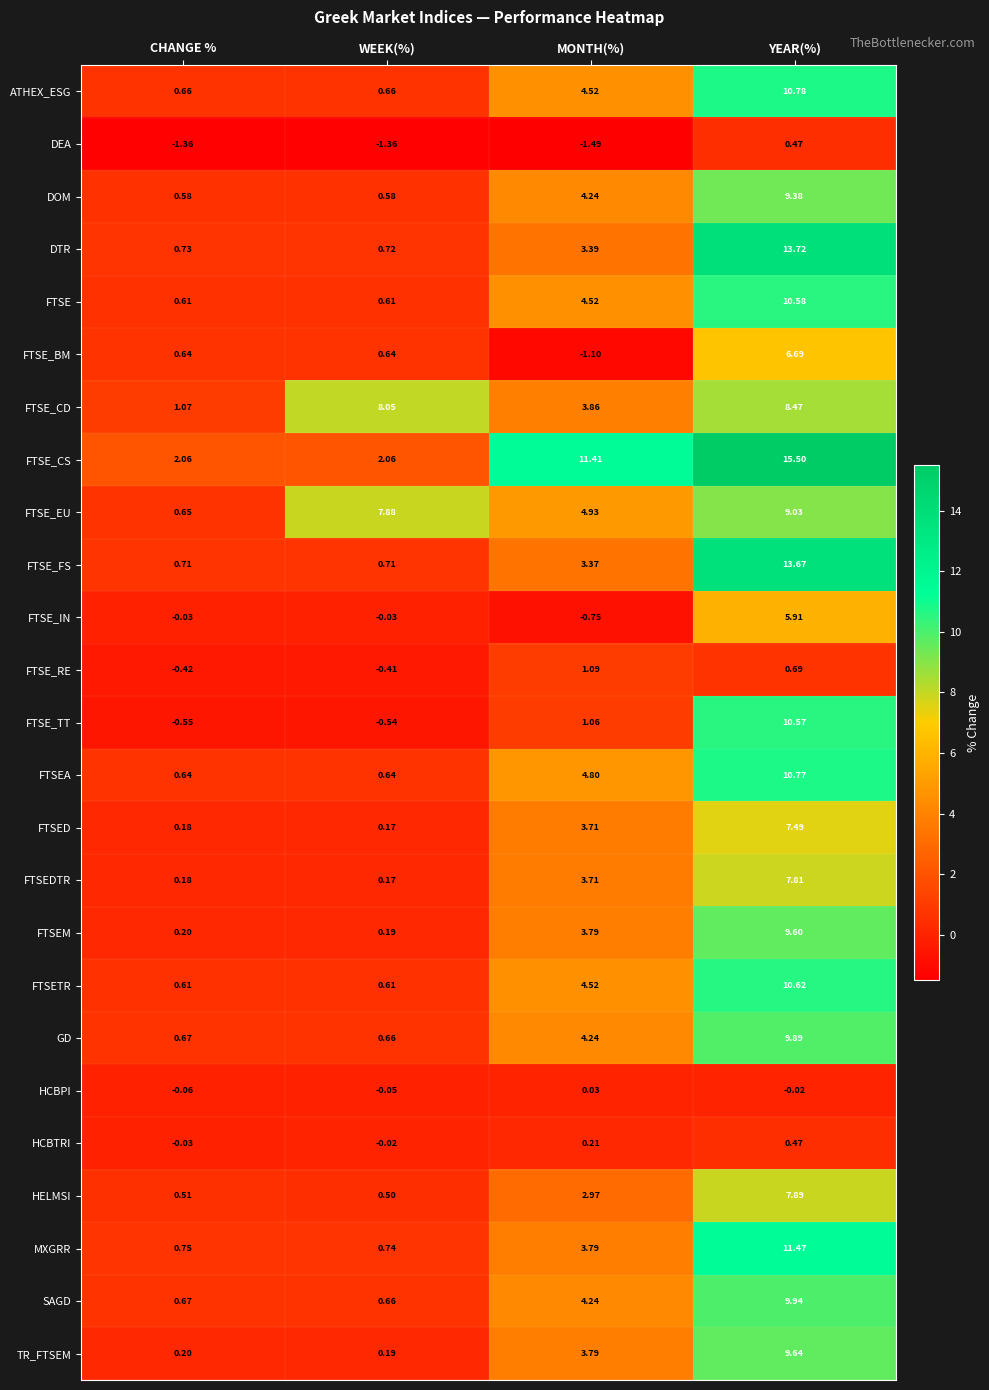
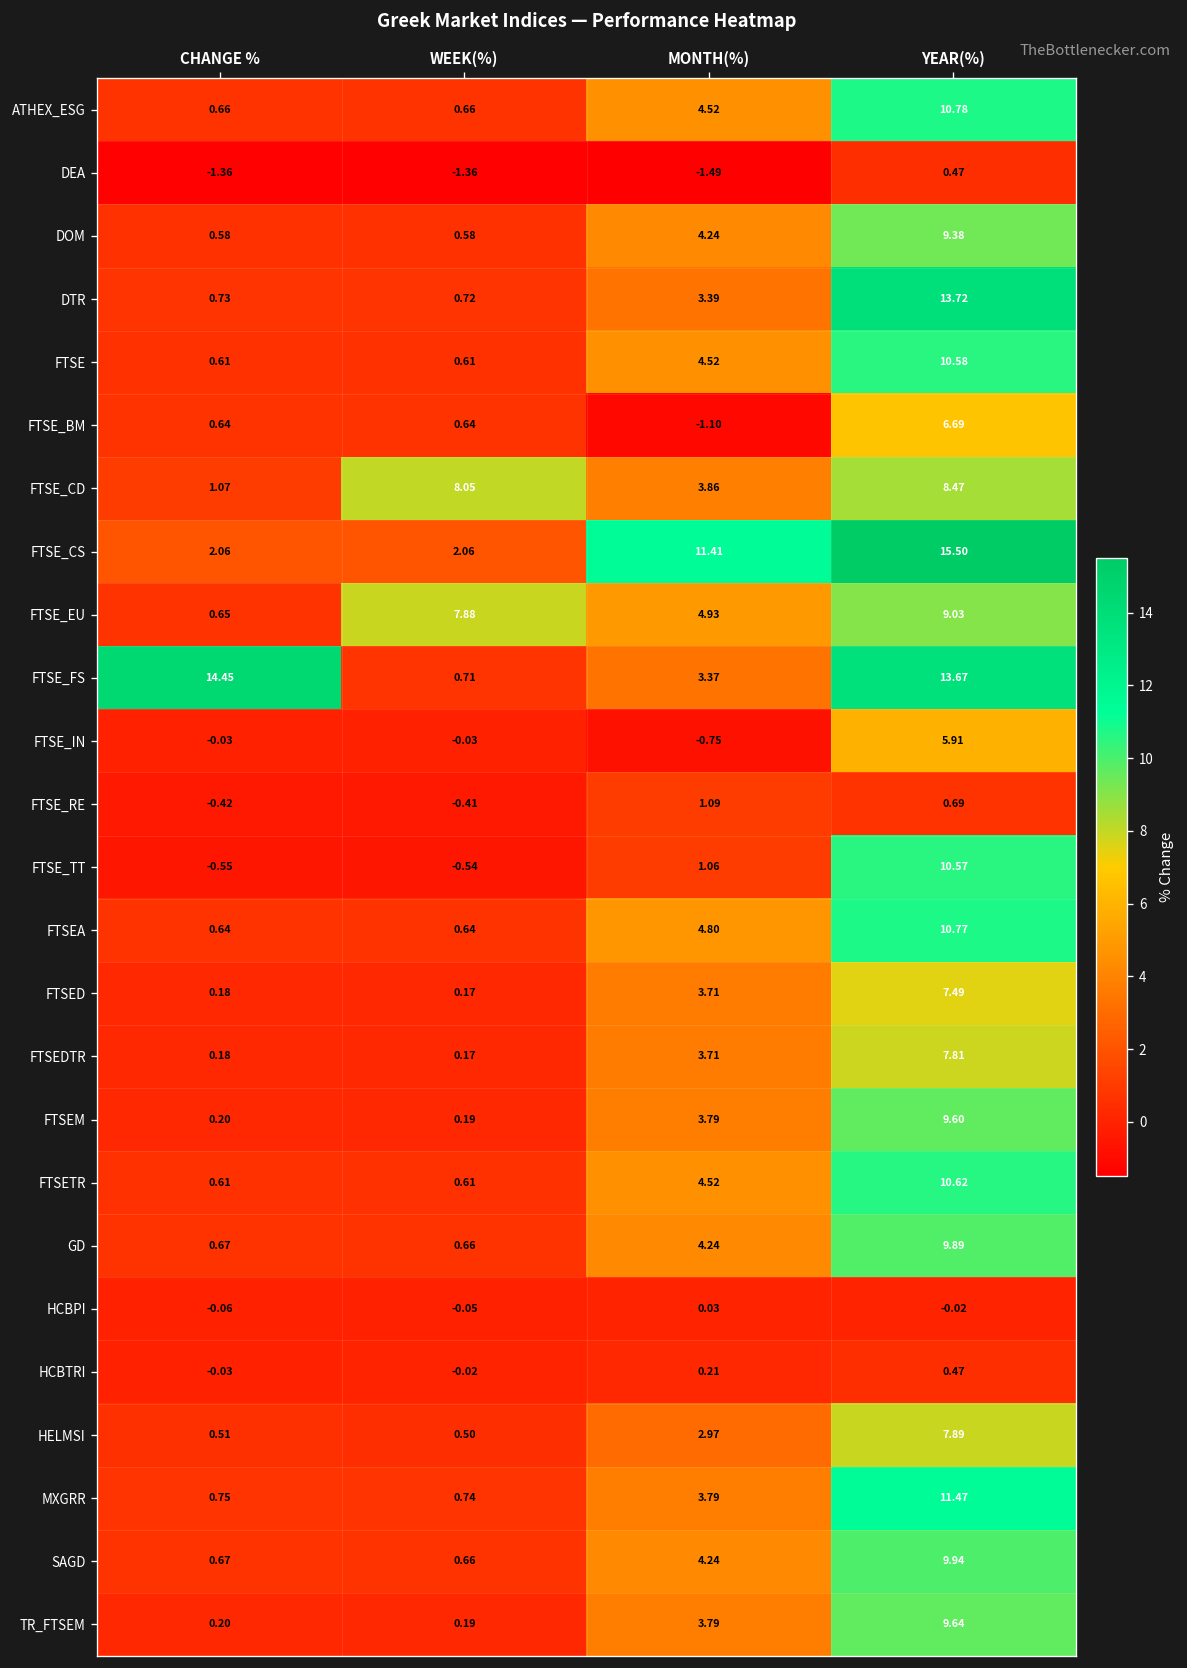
  {
    "ATHEX_ESG": {
      "CHANGE %": 0.66,
      "WEEK(%)": 0.66,
      "MONTH(%)": 4.52,
      "YEAR(%)": 10.78
    },
    "DEA": {
      "CHANGE %": -1.36,
      "WEEK(%)": -1.36,
      "MONTH(%)": -1.49,
      "YEAR(%)": 0.47
    },
    "DOM": {
      "CHANGE %": 0.58,
      "WEEK(%)": 0.58,
      "MONTH(%)": 4.24,
      "YEAR(%)": 9.38
    },
    "DTR": {
      "CHANGE %": 0.73,
      "WEEK(%)": 0.72,
      "MONTH(%)": 3.39,
      "YEAR(%)": 13.72
    },
    "FTSE": {
      "CHANGE %": 0.61,
      "WEEK(%)": 0.61,
      "MONTH(%)": 4.52,
      "YEAR(%)": 10.58
    },
    "FTSE_BM": {
      "CHANGE %": 0.64,
      "WEEK(%)": 0.64,
      "MONTH(%)": -1.10,
      "YEAR(%)": 6.69
    },
    "FTSE_CD": {
      "CHANGE %": 1.07,
      "WEEK(%)": 8.05,
      "MONTH(%)": 3.86,
      "YEAR(%)": 8.47
    },
    "FTSE_CS": {
      "CHANGE %": 2.06,
      "WEEK(%)": 2.06,
      "MONTH(%)": 11.41,
      "YEAR(%)": 15.50
    },
    "FTSE_EU": {
      "CHANGE %": 0.65,
      "WEEK(%)": 7.88,
      "MONTH(%)": 4.93,
      "YEAR(%)": 9.03
    },
    "FTSE_FS": {
-     "CHANGE %": 0.71,
+     "CHANGE %": 14.45,
      "WEEK(%)": 0.71,
      "MONTH(%)": 3.37,
      "YEAR(%)": 13.67
    },
    "FTSE_IN": {
      "CHANGE %": -0.03,
      "WEEK(%)": -0.03,
      "MONTH(%)": -0.75,
      "YEAR(%)": 5.91
    },
    "FTSE_RE": {
      "CHANGE %": -0.42,
      "WEEK(%)": -0.41,
      "MONTH(%)": 1.09,
      "YEAR(%)": 0.69
    },
    "FTSE_TT": {
      "CHANGE %": -0.55,
      "WEEK(%)": -0.54,
      "MONTH(%)": 1.06,
      "YEAR(%)": 10.57
    },
    "FTSEA": {
      "CHANGE %": 0.64,
      "WEEK(%)": 0.64,
      "MONTH(%)": 4.80,
      "YEAR(%)": 10.77
    },
    "FTSED": {
      "CHANGE %": 0.18,
      "WEEK(%)": 0.17,
      "MONTH(%)": 3.71,
      "YEAR(%)": 7.49
    },
    "FTSEDTR": {
      "CHANGE %": 0.18,
      "WEEK(%)": 0.17,
      "MONTH(%)": 3.71,
      "YEAR(%)": 7.81
    },
    "FTSEM": {
      "CHANGE %": 0.20,
      "WEEK(%)": 0.19,
      "MONTH(%)": 3.79,
      "YEAR(%)": 9.60
    },
    "FTSETR": {
      "CHANGE %": 0.61,
      "WEEK(%)": 0.61,
      "MONTH(%)": 4.52,
      "YEAR(%)": 10.62
    },
    "GD": {
      "CHANGE %": 0.67,
      "WEEK(%)": 0.66,
      "MONTH(%)": 4.24,
      "YEAR(%)": 9.89
    },
    "HCBPI": {
      "CHANGE %": -0.06,
      "WEEK(%)": -0.05,
      "MONTH(%)": 0.03,
      "YEAR(%)": -0.02
    },
    "HCBTRI": {
      "CHANGE %": -0.03,
      "WEEK(%)": -0.02,
      "MONTH(%)": 0.21,
      "YEAR(%)": 0.47
    },
    "HELMSI": {
      "CHANGE %": 0.51,
      "WEEK(%)": 0.50,
      "MONTH(%)": 2.97,
      "YEAR(%)": 7.89
    },
    "MXGRR": {
      "CHANGE %": 0.75,
      "WEEK(%)": 0.74,
      "MONTH(%)": 3.79,
      "YEAR(%)": 11.47
    },
    "SAGD": {
      "CHANGE %": 0.67,
      "WEEK(%)": 0.66,
      "MONTH(%)": 4.24,
      "YEAR(%)": 9.94
    },
    "TR_FTSEM": {
      "CHANGE %": 0.20,
      "WEEK(%)": 0.19,
      "MONTH(%)": 3.79,
      "YEAR(%)": 9.64
    }
  }
